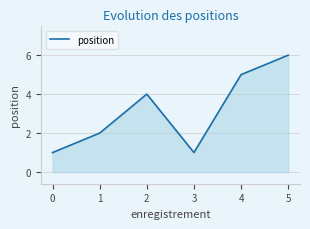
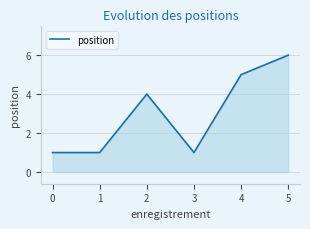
  {
    "0": 1,
-   "1": 2,
+   "1": 1,
    "2": 4,
    "3": 1,
    "4": 5,
    "5": 6
  }
